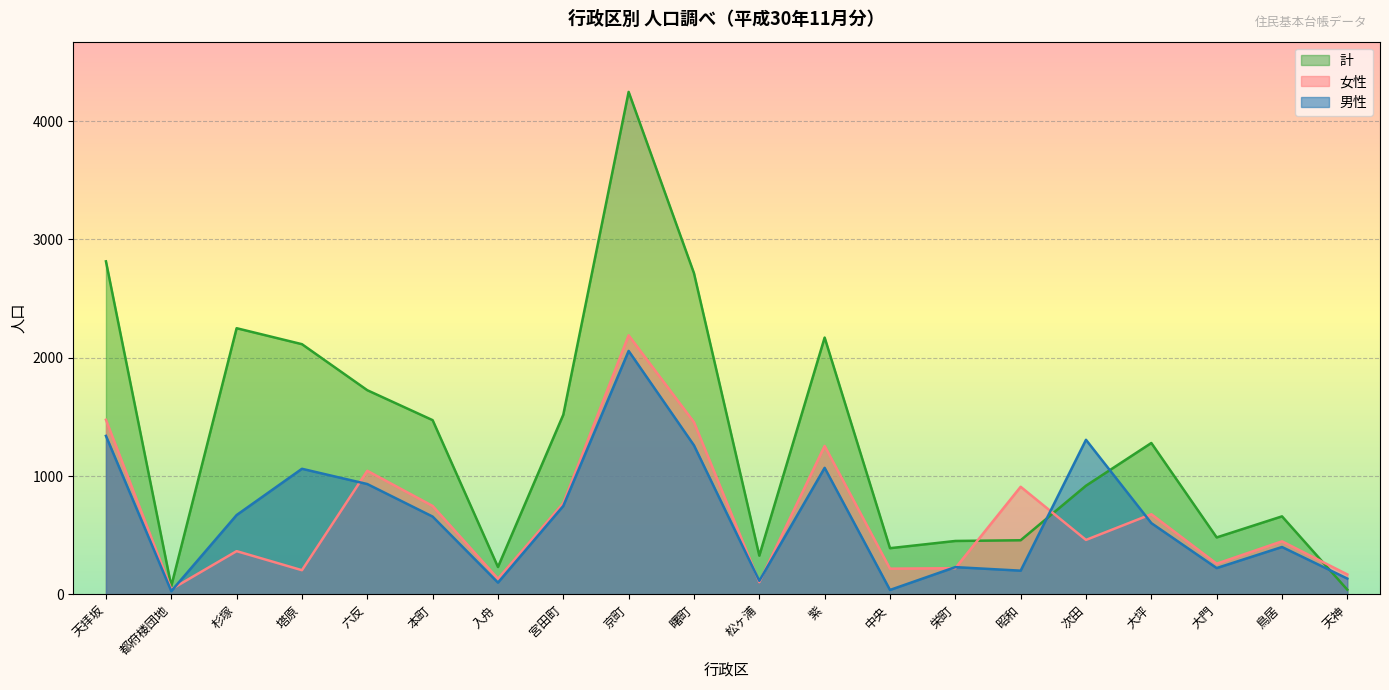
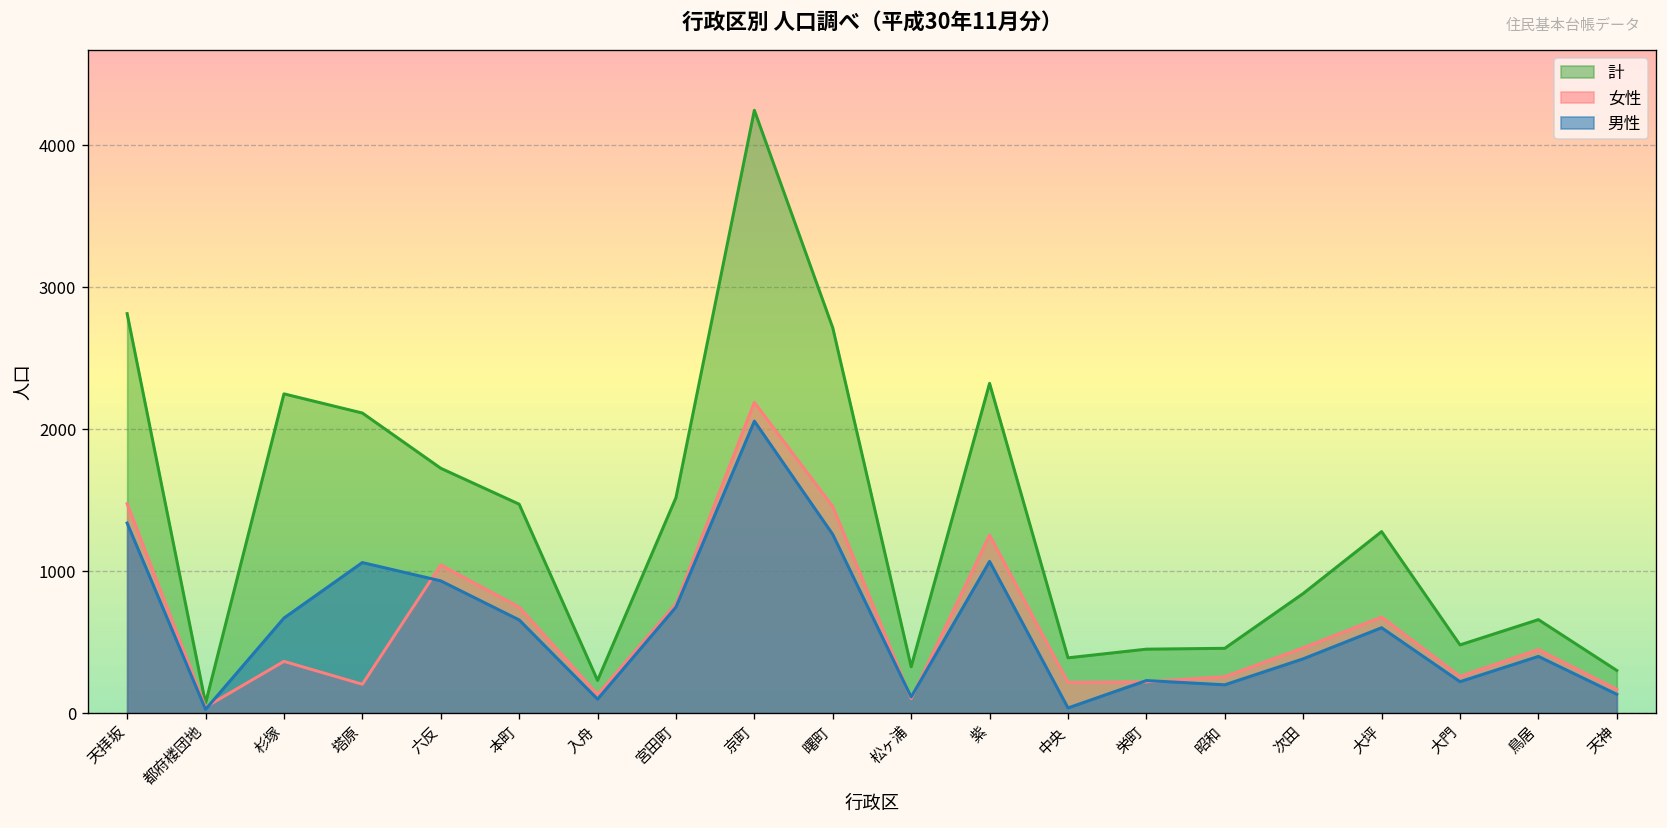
  {
    "計": {
      "天拝坂": 2810,
      "都府楼団地": 70,
      "杉塚": 2250,
      "塔原": 2110,
      "六反": 1730,
      "本町": 1470,
      "入舟": 230,
      "宮田町": 1520,
      "京町": 4250,
      "曙町": 2710,
      "松ヶ浦": 330,
-     "紫": 2170,
+     "紫": 2320,
      "中央": 390,
      "栄町": 450,
      "昭和": 460,
-     "次田": 920,
+     "次田": 840,
      "大坪": 1280,
      "大門": 480,
      "鳥居": 660,
-     "天神": 40
+     "天神": 300
    },
    "女性": {
      "天拝坂": 1480,
      "杉塚": 370,
      "塔原": 200,
      "六反": 1040,
      "本町": 750,
      "入舟": 130,
      "宮田町": 770,
      "京町": 2190,
      "曙町": 1460,
      "紫": 1250,
      "中央": 220,
-     "昭和": 910,
+     "昭和": 260,
      "次田": 460,
      "大坪": 680,
      "大門": 260,
      "鳥居": 450,
      "天神": 170
    },
    "男性": {
      "天拝坂": 1340,
      "杉塚": 670,
      "塔原": 1060,
      "六反": 930,
      "本町": 660,
      "入舟": 100,
      "宮田町": 750,
      "京町": 2060,
      "曙町": 1260,
      "紫": 1070,
      "中央": 40,
      "昭和": 200,
-     "次田": 1310,
+     "次田": 380,
      "大坪": 600,
      "大門": 220,
      "鳥居": 400,
      "天神": 130
    }
  }
